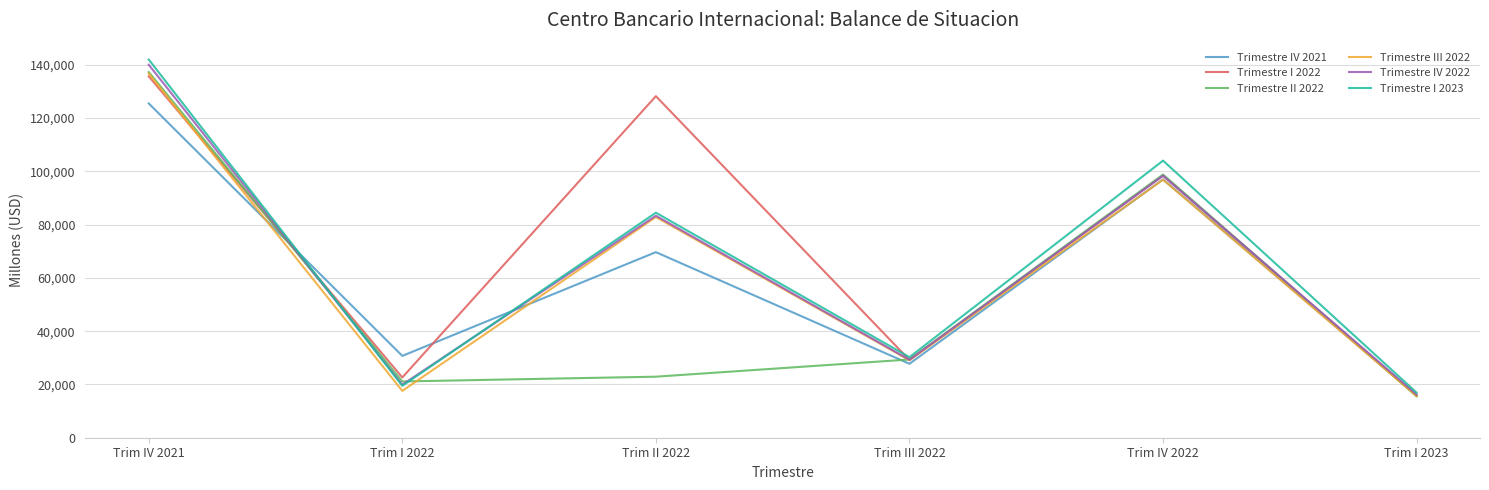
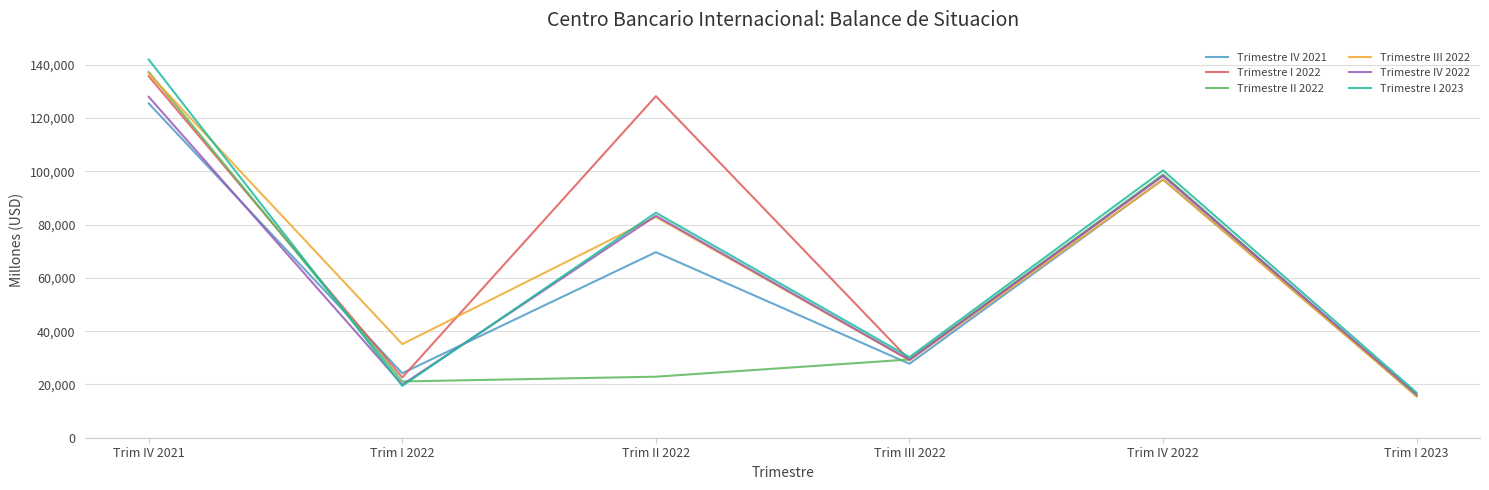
  {
    "Trimestre IV 2021": {
      "Trim IV 2021": "126,000",
-     "Trim I 2022": "31,000",
+     "Trim I 2022": "24,000",
      "Trim II 2022": "70,000",
      "Trim III 2022": "28,000"
    },
    "Trimestre I 2022": {
      "Trim IV 2021": "136,000",
      "Trim I 2022": "23,000",
      "Trim II 2022": "128,000"
    },
    "Trimestre II 2022": {
      "Trim I 2022": "21,000",
      "Trim II 2022": "23,000"
    },
    "Trimestre III 2022": {
-     "Trim I 2022": "18,000"
+     "Trim I 2022": "35,000"
    },
    "Trimestre IV 2022": {
-     "Trim IV 2021": "140,000"
+     "Trim IV 2021": "128,000"
    },
    "Trimestre I 2023": {
      "Trim IV 2021": "142,000",
      "Trim II 2022": "84,000",
-     "Trim IV 2022": "104,000"
+     "Trim IV 2022": "100,000"
    }
  }
